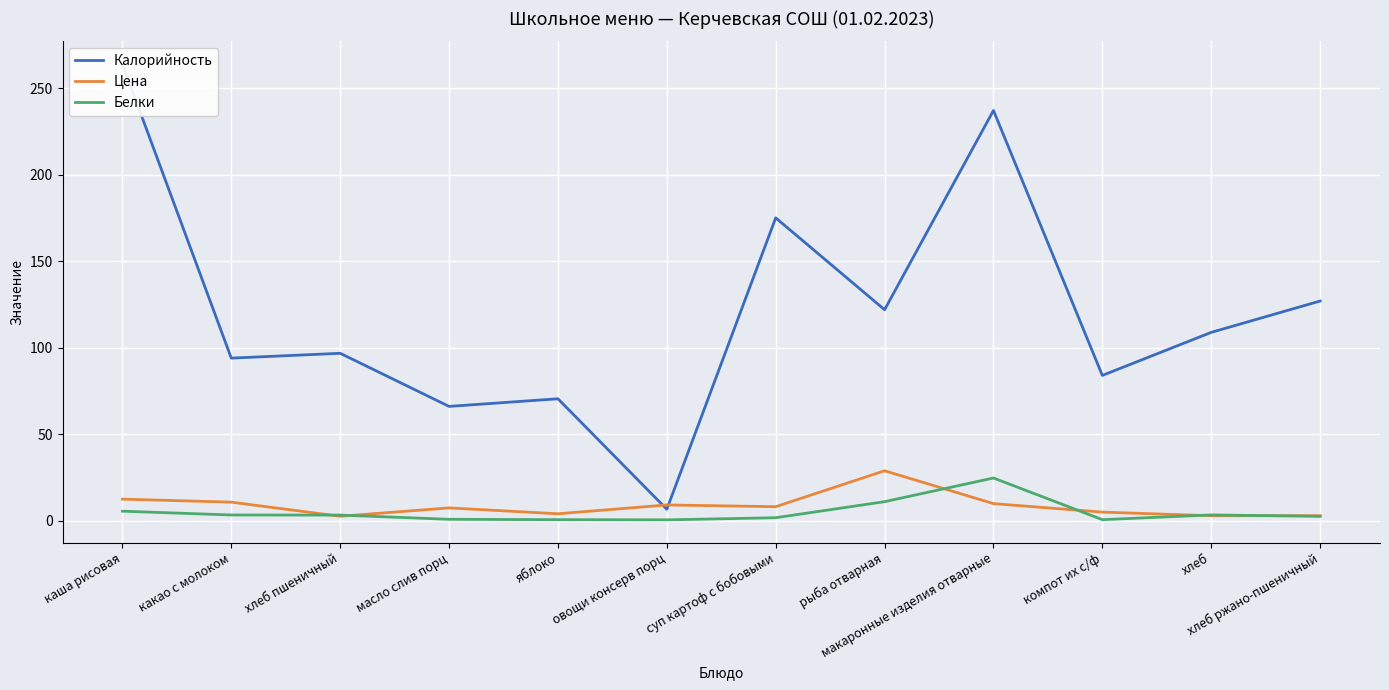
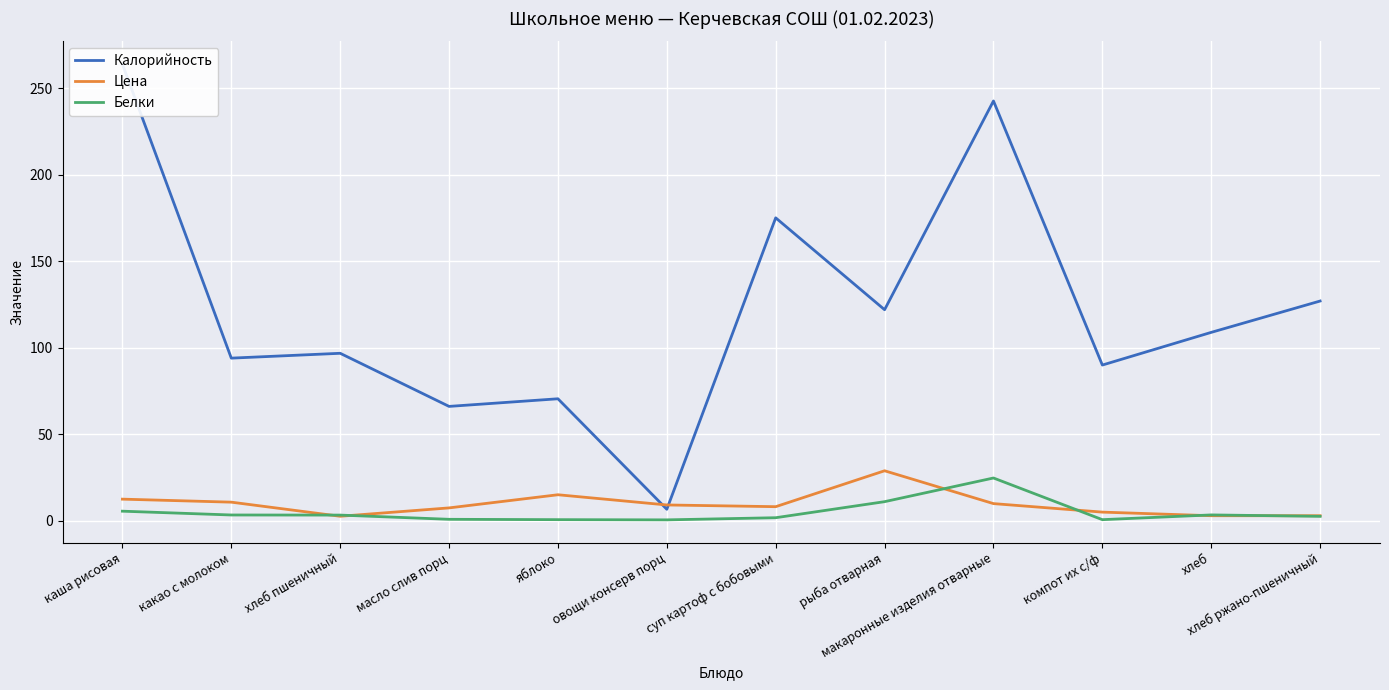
  {
    "Калорийность": {
      "какао с молоком": 94,
      "хлеб пшеничный": 97,
      "масло слив порц": 66,
      "яблоко": 71,
      "овощи консерв порц": 7,
      "суп картоф с бобовыми": 175,
      "рыба отварная": 122,
-     "макаронные изделия отварные": 237,
-     "компот их с/ф": 84,
+     "макаронные изделия отварные": 243,
+     "компот их с/ф": 90,
      "хлеб": 109,
      "хлеб ржано-пшеничный": 127
    },
    "Цена": {
      "каша рисовая": 12,
      "какао с молоком": 11,
      "масло слив порц": 7,
-     "яблоко": 4,
+     "яблоко": 15,
      "овощи консерв порц": 9,
      "суп картоф с бобовыми": 8,
      "рыба отварная": 29,
      "макаронные изделия отварные": 10,
      "компот их с/ф": 5
    },
    "Белки": {
      "каша рисовая": 6,
      "какао с молоком": 3,
      "масло слив порц": 1,
      "яблоко": 1,
      "овощи консерв порц": 0,
      "суп картоф с бобовыми": 2,
      "рыба отварная": 11,
      "макаронные изделия отварные": 25,
      "компот их с/ф": 1
    }
  }
